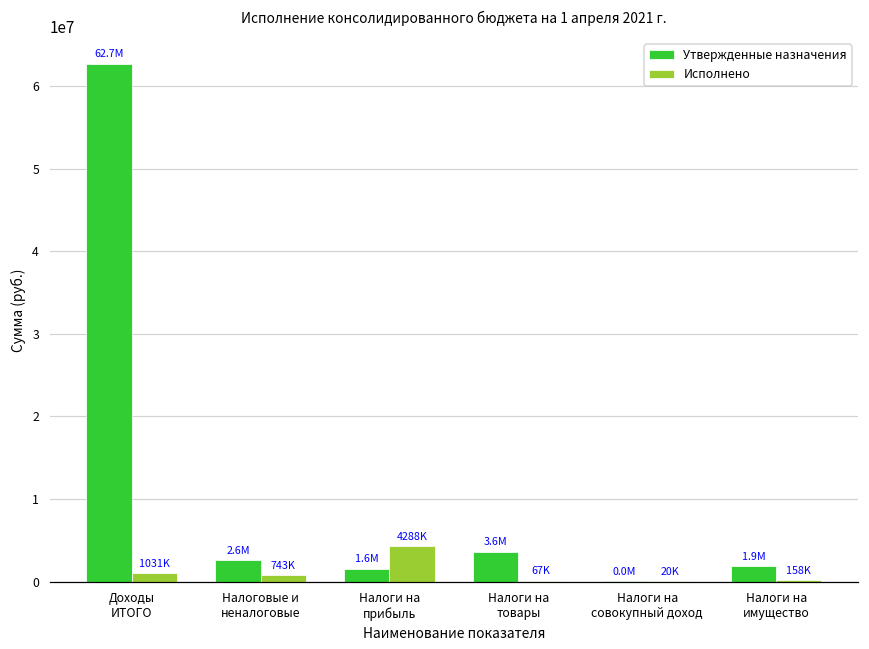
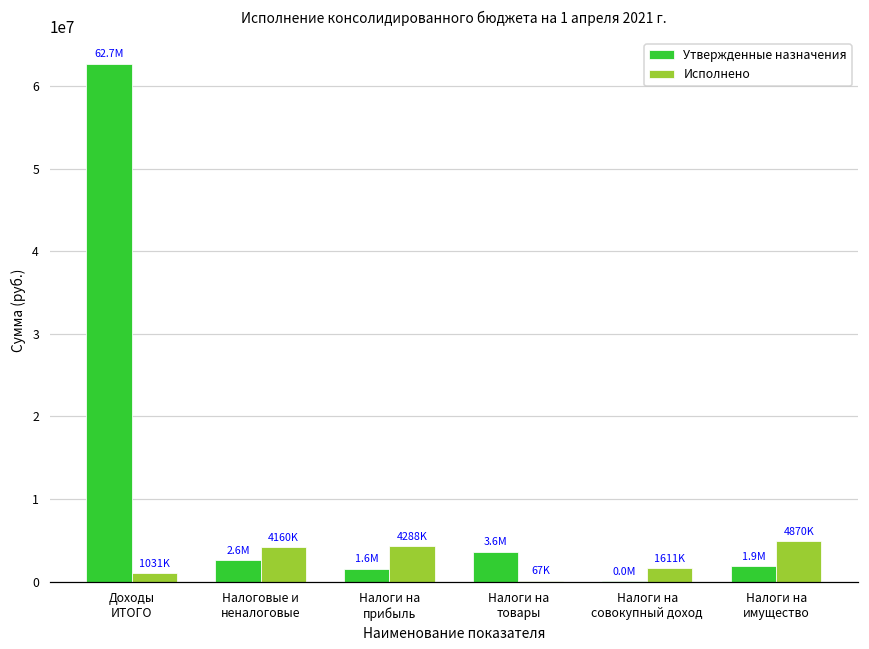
  {
    "Утвержденные назначения": {
      "Доходы ИТОГО": "62.7M",
      "Налоговые и неналоговые": "2.6M",
      "Налоги на прибыль": "1.6M",
      "Налоги на товары": "3.6M",
      "Налоги на имущество": "1.9M"
    },
    "Исполнено": {
      "Доходы ИТОГО": "1031K",
-     "Налоговые и неналоговые": "743K",
+     "Налоговые и неналоговые": "4160K",
      "Налоги на прибыль": "4288K",
      "Налоги на товары": "67K",
-     "Налоги на совокупный доход": "20K",
-     "Налоги на имущество": "158K"
+     "Налоги на совокупный доход": "1611K",
+     "Налоги на имущество": "4870K"
    }
  }
